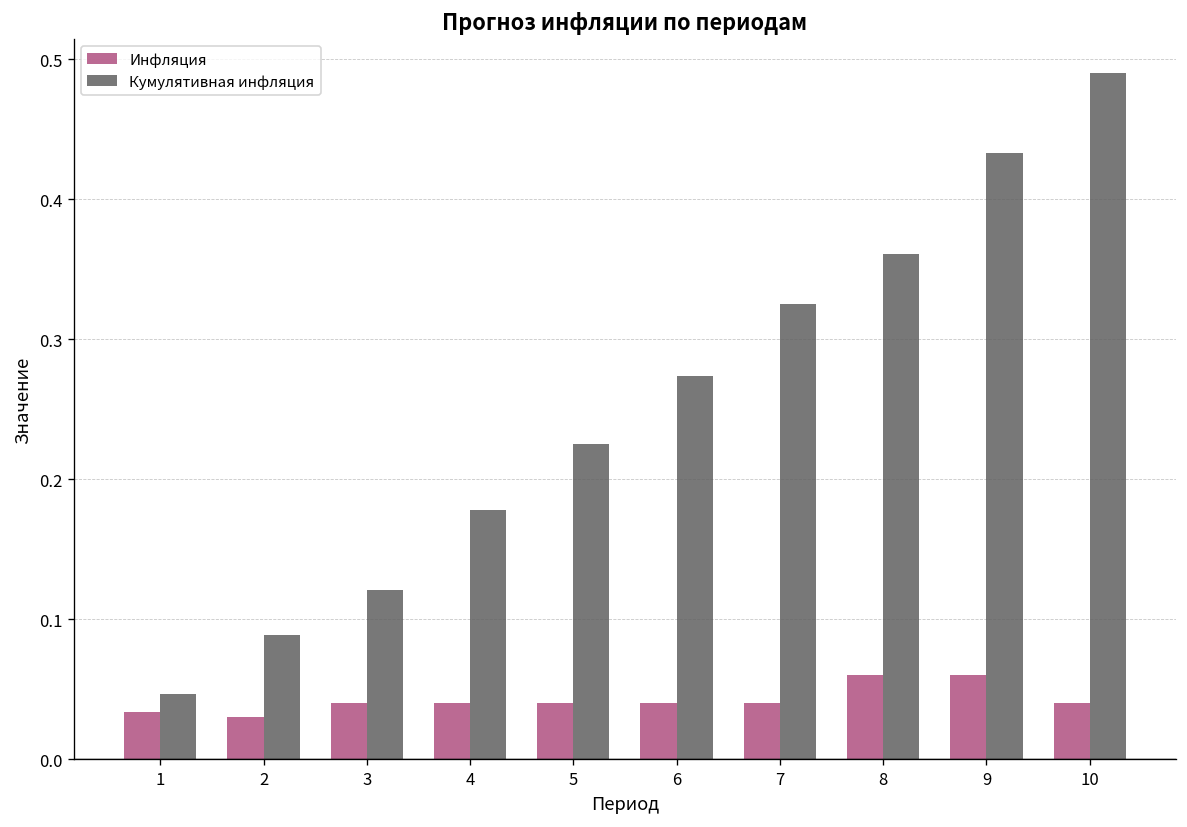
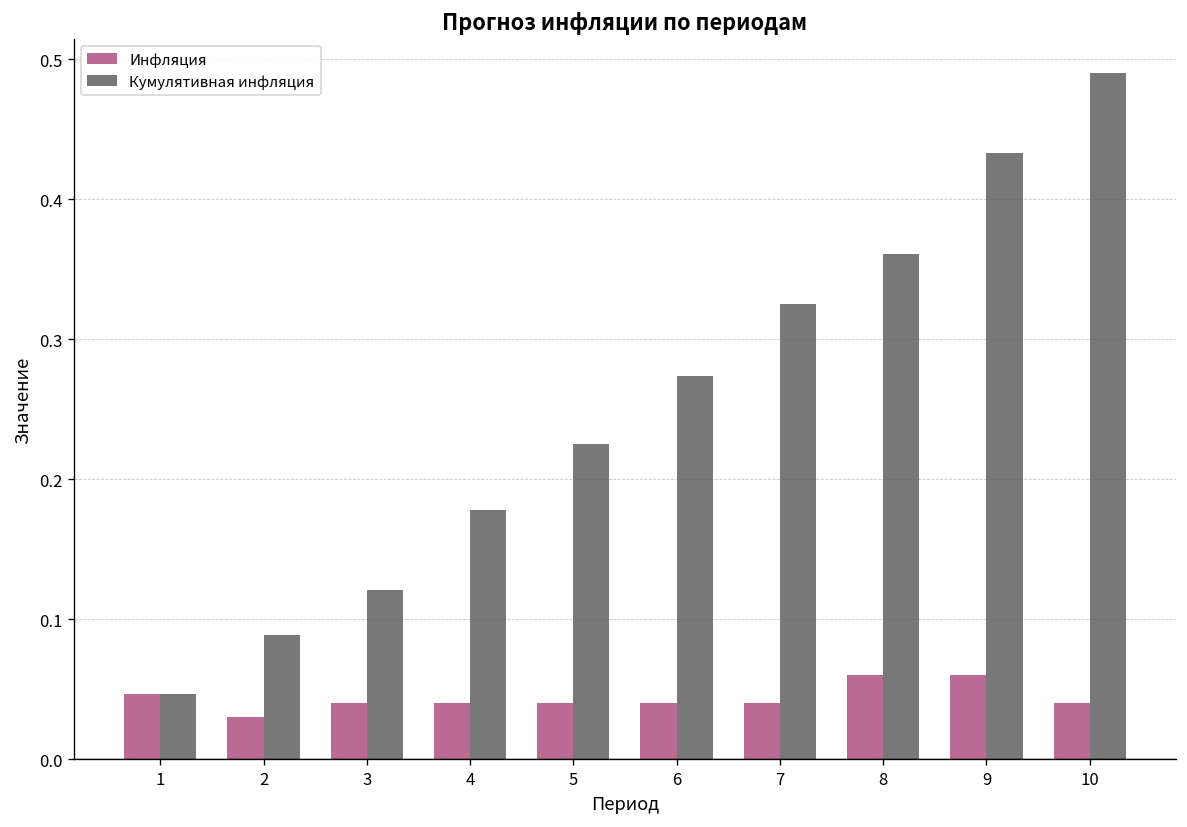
  {
    "Инфляция": {
-     "1": 0.034,
+     "1": 0.047,
      "2": 0.030,
      "3": 0.040,
      "4": 0.040,
      "5": 0.040,
      "6": 0.040,
      "7": 0.040,
      "8": 0.060,
      "9": 0.060,
      "10": 0.040
    },
    "Кумулятивная инфляция": {
      "1": 0.047,
      "2": 0.089,
      "3": 0.121,
      "4": 0.178,
      "5": 0.225,
      "6": 0.274,
      "7": 0.325,
      "8": 0.361,
      "9": 0.433,
      "10": 0.490
    }
  }
